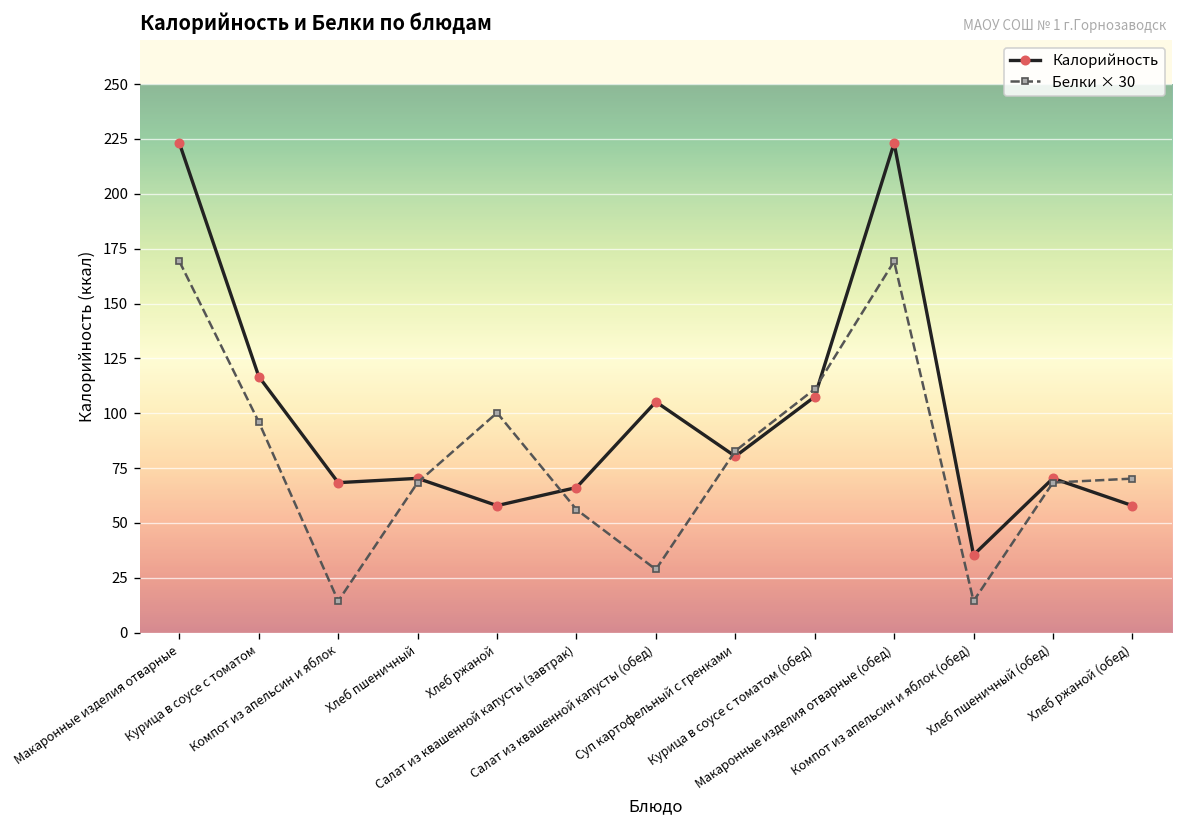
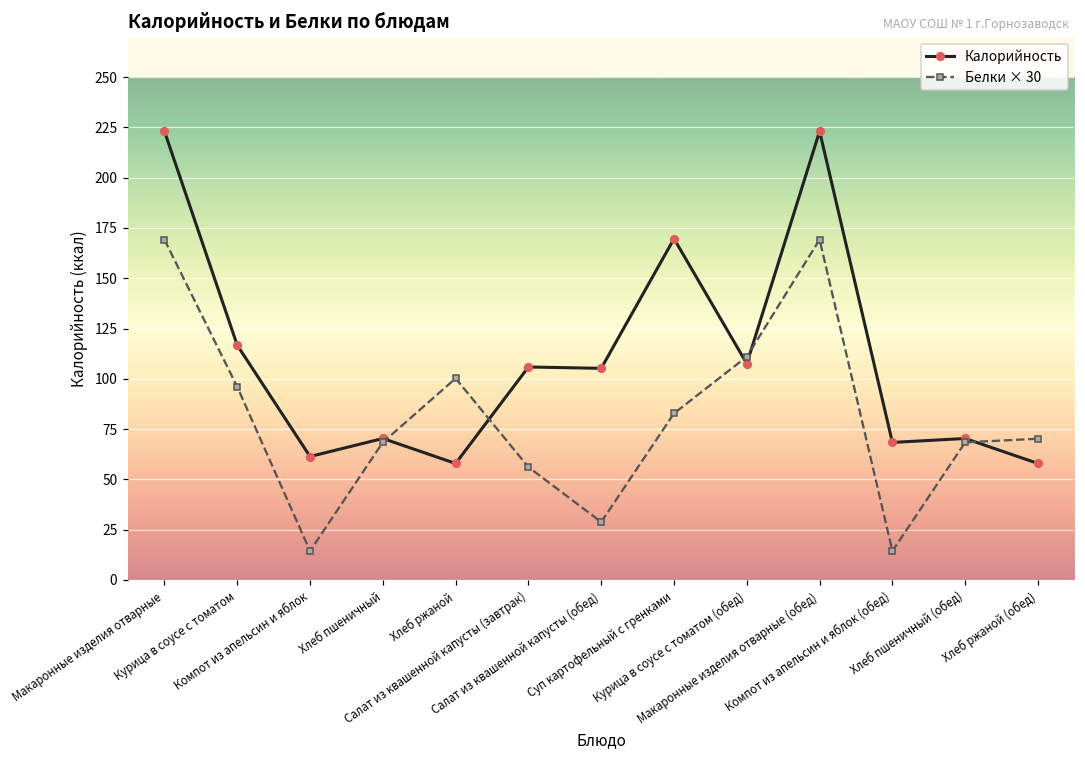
  {
    "Калорийность": {
      "Макаронные изделия отварные": 223,
      "Курица в соусе с томатом": 117,
-     "Компот из апельсин и яблок": 68,
+     "Компот из апельсин и яблок": 61,
      "Хлеб пшеничный": 70,
      "Хлеб ржаной": 58,
-     "Салат из квашенной капусты (завтрак)": 66,
+     "Салат из квашенной капусты (завтрак)": 106,
      "Салат из квашенной капусты (обед)": 105,
-     "Суп картофельный с гренками": 80,
+     "Суп картофельный с гренками": 170,
      "Курица в соусе с томатом (обед)": 108,
      "Макаронные изделия отварные (обед)": 223,
-     "Компот из апельсин и яблок (обед)": 35,
+     "Компот из апельсин и яблок (обед)": 68,
      "Хлеб пшеничный (обед)": 70,
      "Хлеб ржаной (обед)": 58
    },
    "Белки × 30": {
      "Макаронные изделия отварные": 169,
      "Курица в соусе с томатом": 96,
      "Компот из апельсин и яблок": 14,
      "Хлеб пшеничный": 68,
      "Хлеб ржаной": 100,
      "Салат из квашенной капусты (завтрак)": 56,
      "Салат из квашенной капусты (обед)": 29,
      "Суп картофельный с гренками": 83,
      "Курица в соусе с томатом (обед)": 111,
      "Макаронные изделия отварные (обед)": 169,
      "Компот из апельсин и яблок (обед)": 14,
      "Хлеб пшеничный (обед)": 68,
      "Хлеб ржаной (обед)": 70
    }
  }
